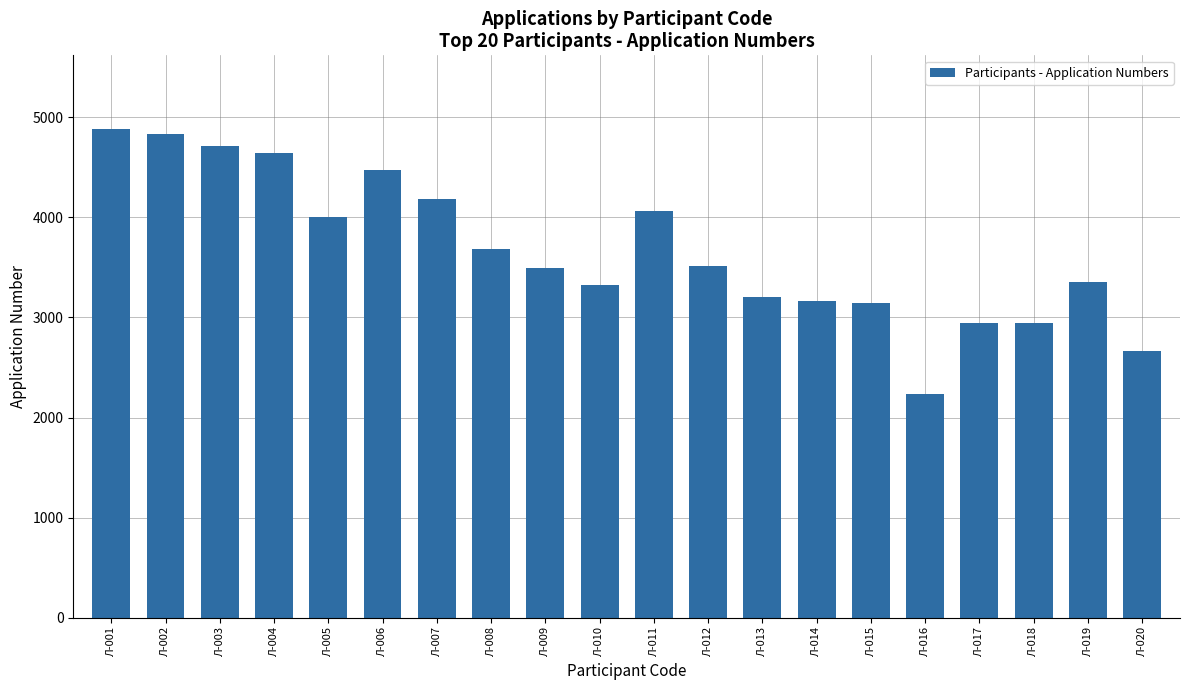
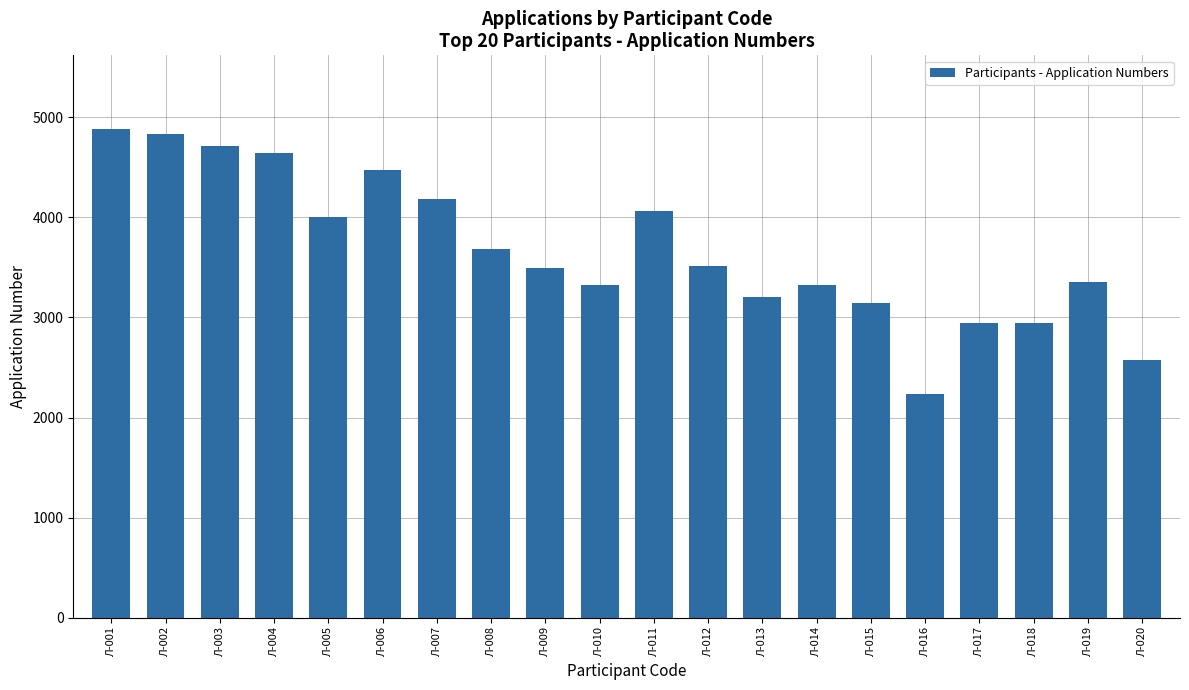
  {
    "Л-001": 4890,
    "Л-002": 4830,
    "Л-003": 4710,
    "Л-004": 4640,
    "Л-005": 4000,
    "Л-006": 4470,
    "Л-007": 4180,
    "Л-008": 3690,
    "Л-009": 3490,
    "Л-010": 3320,
    "Л-011": 4060,
    "Л-012": 3520,
    "Л-013": 3200,
-   "Л-014": 3170,
+   "Л-014": 3330,
    "Л-015": 3140,
    "Л-016": 2240,
    "Л-017": 2950,
    "Л-018": 2950,
    "Л-019": 3360,
-   "Л-020": 2660
+   "Л-020": 2580
  }
